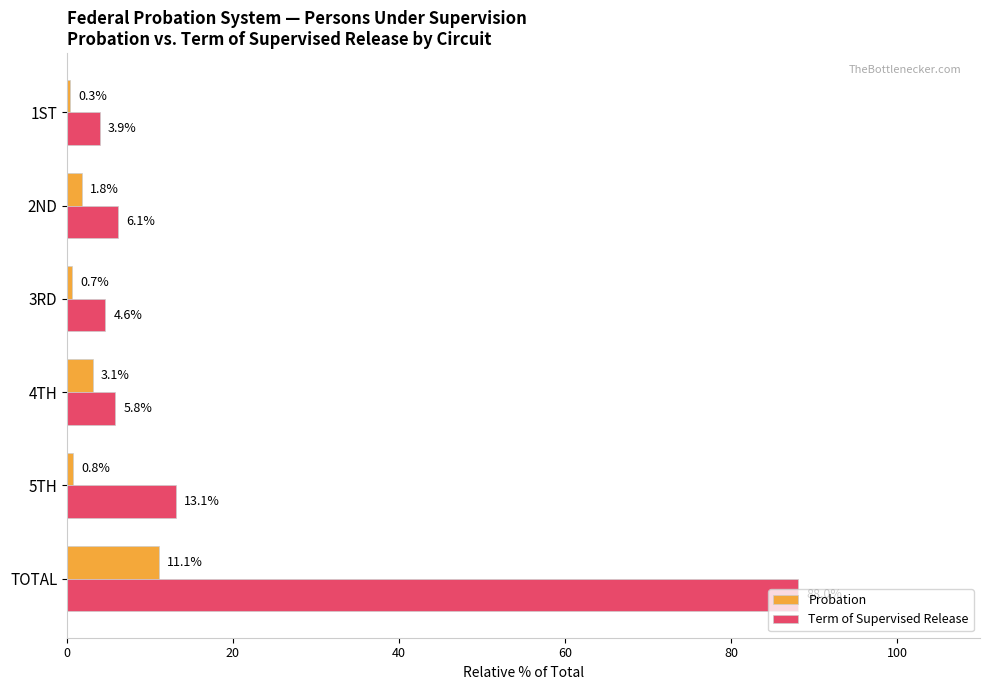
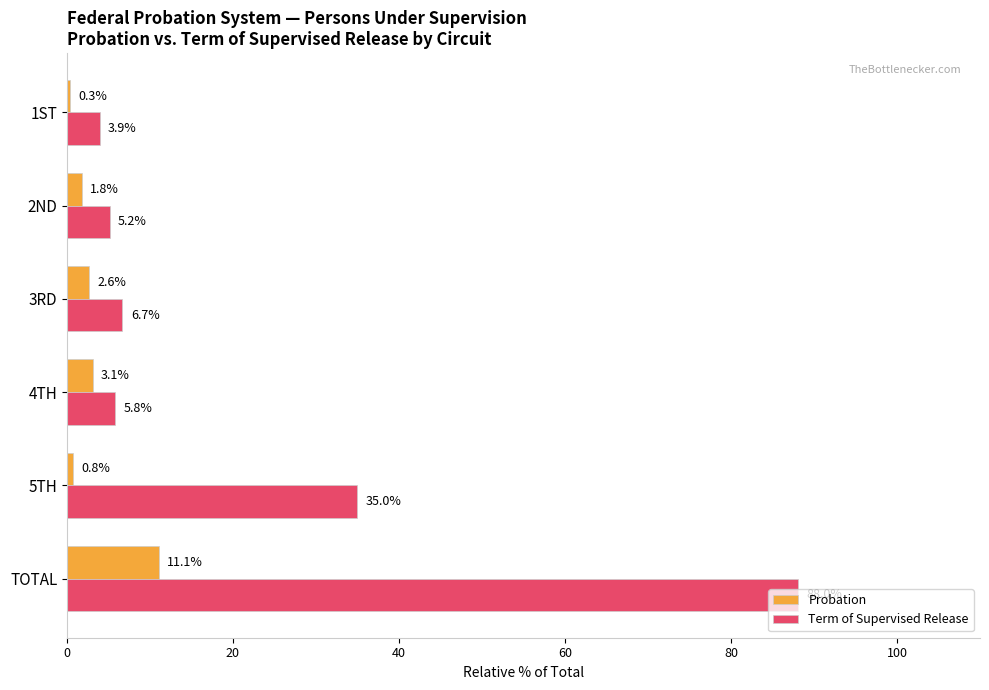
  {
    "Probation": {
      "1ST": "0.3%",
      "2ND": "1.8%",
-     "3RD": "0.7%",
+     "3RD": "2.6%",
      "4TH": "3.1%",
      "5TH": "0.8%",
      "TOTAL": "11.1%"
    },
    "Term of Supervised Release": {
      "1ST": "3.9%",
-     "2ND": "6.1%",
-     "3RD": "4.6%",
+     "2ND": "5.2%",
+     "3RD": "6.7%",
      "4TH": "5.8%",
-     "5TH": "13.1%"
+     "5TH": "35.0%"
    }
  }
